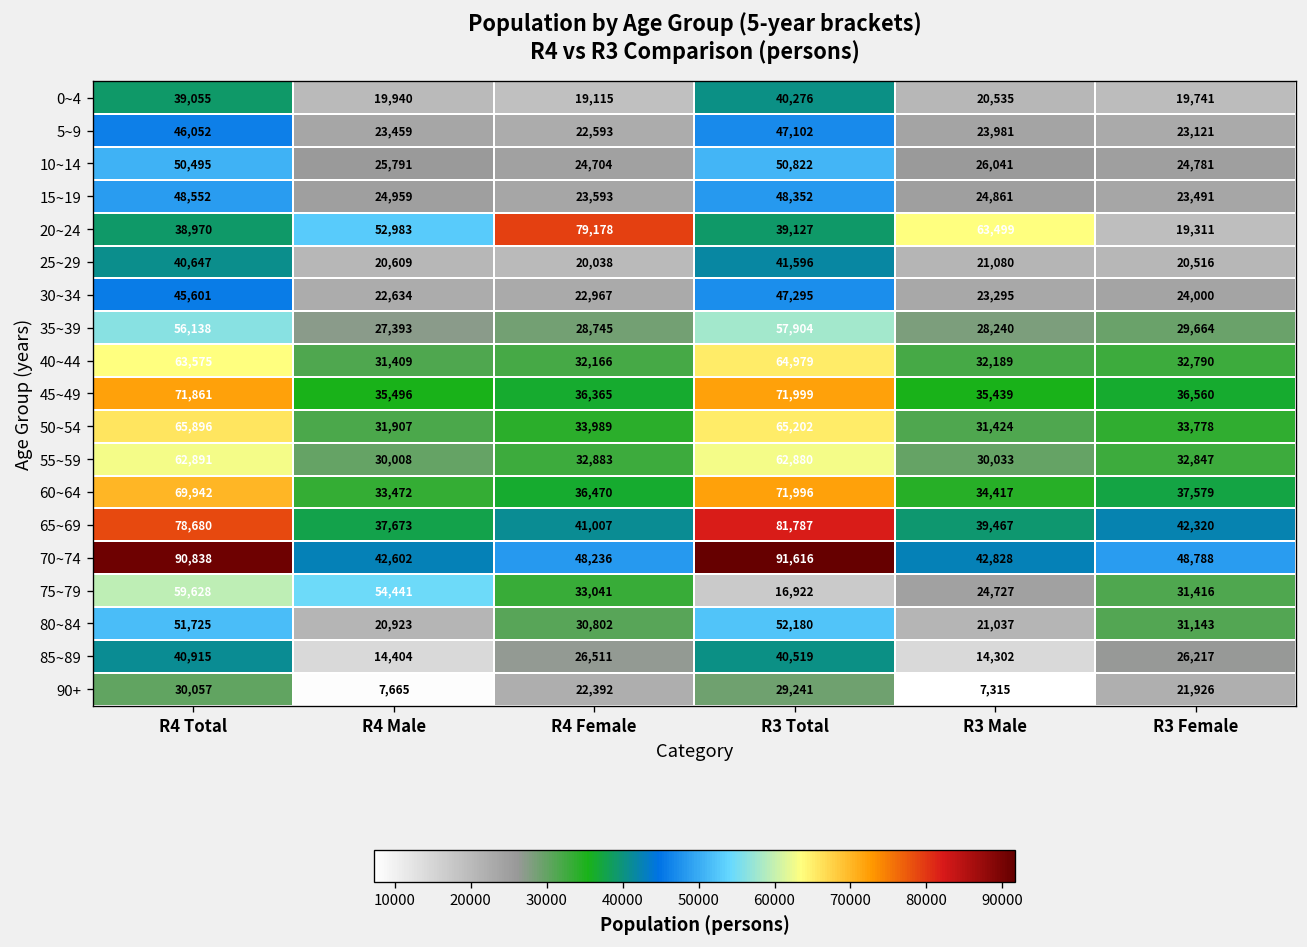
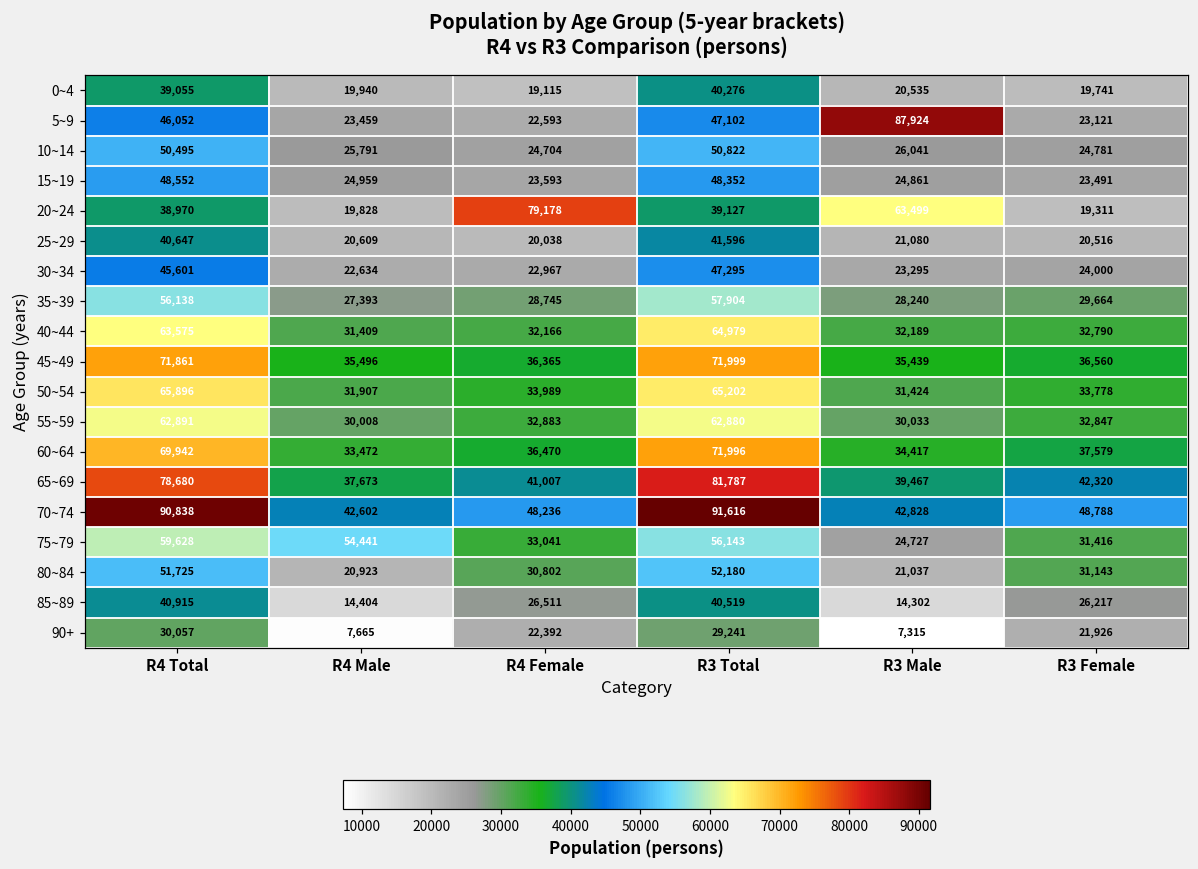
  {
    "0~4": {
      "R4 Total": "39,055",
      "R4 Male": "19,940",
      "R4 Female": "19,115",
      "R3 Total": "40,276",
      "R3 Male": "20,535",
      "R3 Female": "19,741"
    },
    "5~9": {
      "R4 Total": "46,052",
      "R4 Male": "23,459",
      "R4 Female": "22,593",
      "R3 Total": "47,102",
-     "R3 Male": "23,981",
+     "R3 Male": "87,924",
      "R3 Female": "23,121"
    },
    "10~14": {
      "R4 Total": "50,495",
      "R4 Male": "25,791",
      "R4 Female": "24,704",
      "R3 Total": "50,822",
      "R3 Male": "26,041",
      "R3 Female": "24,781"
    },
    "15~19": {
      "R4 Total": "48,552",
      "R4 Male": "24,959",
      "R4 Female": "23,593",
      "R3 Total": "48,352",
      "R3 Male": "24,861",
      "R3 Female": "23,491"
    },
    "20~24": {
      "R4 Total": "38,970",
-     "R4 Male": "52,983",
+     "R4 Male": "19,828",
      "R4 Female": "79,178",
      "R3 Total": "39,127",
      "R3 Male": "63,499",
      "R3 Female": "19,311"
    },
    "25~29": {
      "R4 Total": "40,647",
      "R4 Male": "20,609",
      "R4 Female": "20,038",
      "R3 Total": "41,596",
      "R3 Male": "21,080",
      "R3 Female": "20,516"
    },
    "30~34": {
      "R4 Total": "45,601",
      "R4 Male": "22,634",
      "R4 Female": "22,967",
      "R3 Total": "47,295",
      "R3 Male": "23,295",
      "R3 Female": "24,000"
    },
    "35~39": {
      "R4 Total": "56,138",
      "R4 Male": "27,393",
      "R4 Female": "28,745",
      "R3 Total": "57,904",
      "R3 Male": "28,240",
      "R3 Female": "29,664"
    },
    "40~44": {
      "R4 Total": "63,575",
      "R4 Male": "31,409",
      "R4 Female": "32,166",
      "R3 Total": "64,979",
      "R3 Male": "32,189",
      "R3 Female": "32,790"
    },
    "45~49": {
      "R4 Total": "71,861",
      "R4 Male": "35,496",
      "R4 Female": "36,365",
      "R3 Total": "71,999",
      "R3 Male": "35,439",
      "R3 Female": "36,560"
    },
    "50~54": {
      "R4 Total": "65,896",
      "R4 Male": "31,907",
      "R4 Female": "33,989",
      "R3 Total": "65,202",
      "R3 Male": "31,424",
      "R3 Female": "33,778"
    },
    "55~59": {
      "R4 Total": "62,891",
      "R4 Male": "30,008",
      "R4 Female": "32,883",
      "R3 Total": "62,880",
      "R3 Male": "30,033",
      "R3 Female": "32,847"
    },
    "60~64": {
      "R4 Total": "69,942",
      "R4 Male": "33,472",
      "R4 Female": "36,470",
      "R3 Total": "71,996",
      "R3 Male": "34,417",
      "R3 Female": "37,579"
    },
    "65~69": {
      "R4 Total": "78,680",
      "R4 Male": "37,673",
      "R4 Female": "41,007",
      "R3 Total": "81,787",
      "R3 Male": "39,467",
      "R3 Female": "42,320"
    },
    "70~74": {
      "R4 Total": "90,838",
      "R4 Male": "42,602",
      "R4 Female": "48,236",
      "R3 Total": "91,616",
      "R3 Male": "42,828",
      "R3 Female": "48,788"
    },
    "75~79": {
      "R4 Total": "59,628",
      "R4 Male": "54,441",
      "R4 Female": "33,041",
-     "R3 Total": "16,922",
+     "R3 Total": "56,143",
      "R3 Male": "24,727",
      "R3 Female": "31,416"
    },
    "80~84": {
      "R4 Total": "51,725",
      "R4 Male": "20,923",
      "R4 Female": "30,802",
      "R3 Total": "52,180",
      "R3 Male": "21,037",
      "R3 Female": "31,143"
    },
    "85~89": {
      "R4 Total": "40,915",
      "R4 Male": "14,404",
      "R4 Female": "26,511",
      "R3 Total": "40,519",
      "R3 Male": "14,302",
      "R3 Female": "26,217"
    },
    "90+": {
      "R4 Total": "30,057",
      "R4 Male": "7,665",
      "R4 Female": "22,392",
      "R3 Total": "29,241",
      "R3 Male": "7,315",
      "R3 Female": "21,926"
    }
  }
